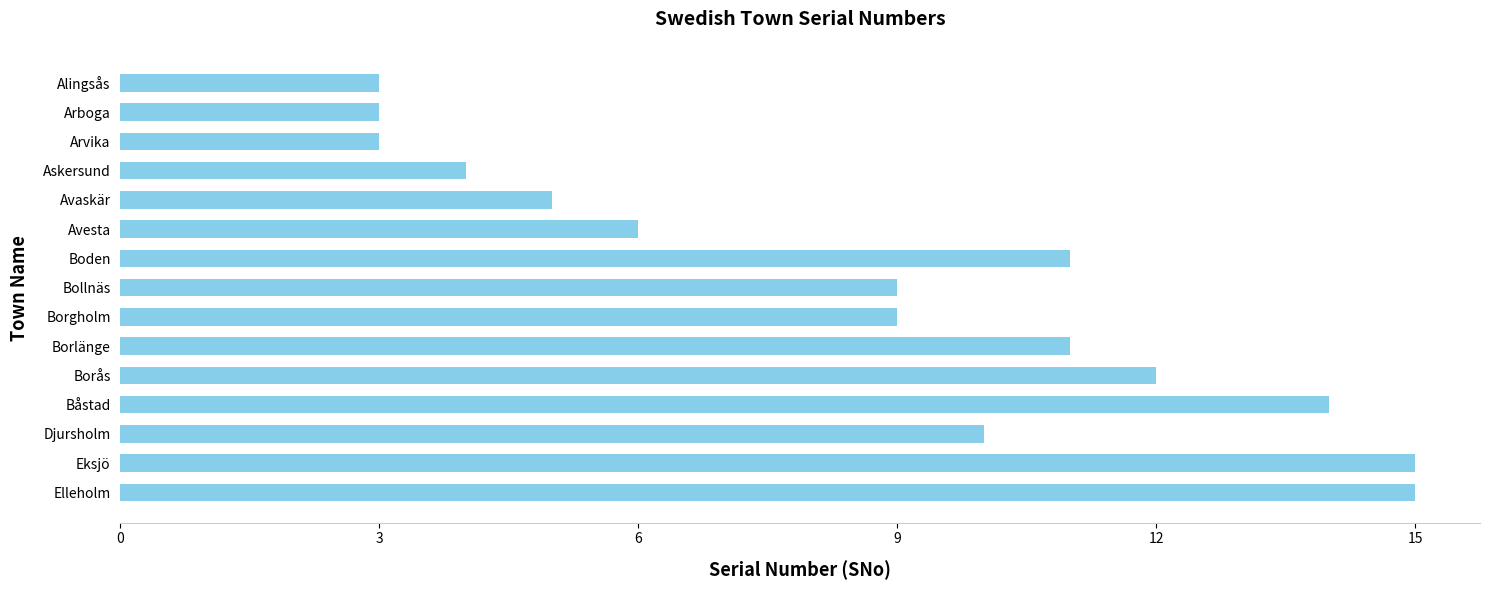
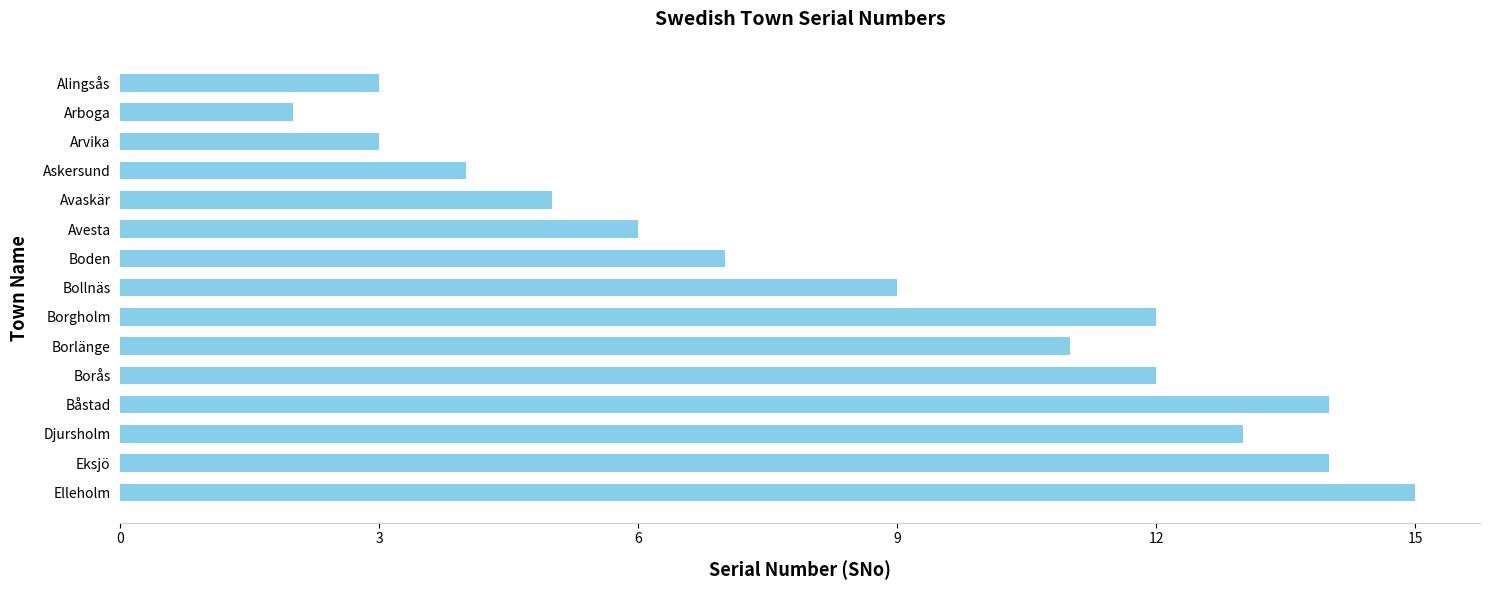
  {
    "Alingsås": 3,
-   "Arboga": 3,
+   "Arboga": 2,
    "Arvika": 3,
    "Askersund": 4,
    "Avaskär": 5,
    "Avesta": 6,
-   "Boden": 11,
+   "Boden": 7,
    "Bollnäs": 9,
-   "Borgholm": 9,
+   "Borgholm": 12,
    "Borlänge": 11,
    "Borås": 12,
    "Båstad": 14,
-   "Djursholm": 10,
-   "Eksjö": 15,
+   "Djursholm": 13,
+   "Eksjö": 14,
    "Elleholm": 15
  }
